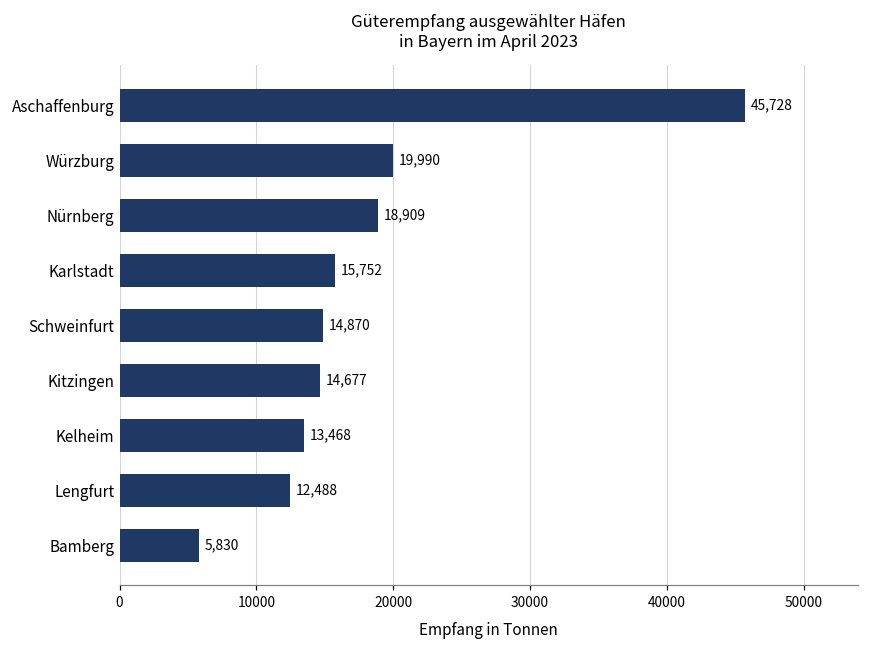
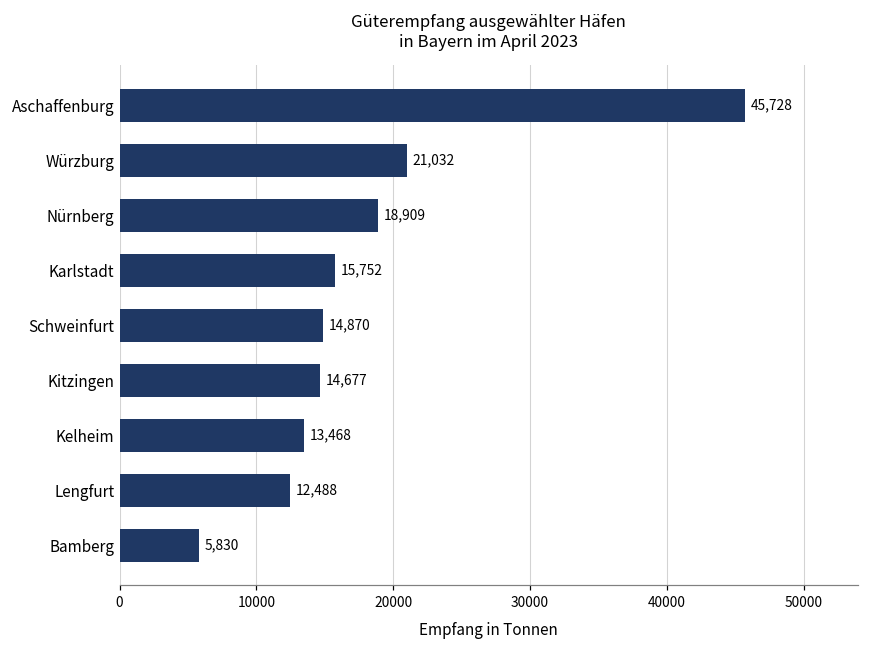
  {
    "Aschaffenburg": "45,728",
-   "Würzburg": "19,990",
+   "Würzburg": "21,032",
    "Nürnberg": "18,909",
    "Karlstadt": "15,752",
    "Schweinfurt": "14,870",
    "Kitzingen": "14,677",
    "Kelheim": "13,468",
    "Lengfurt": "12,488",
    "Bamberg": "5,830"
  }
